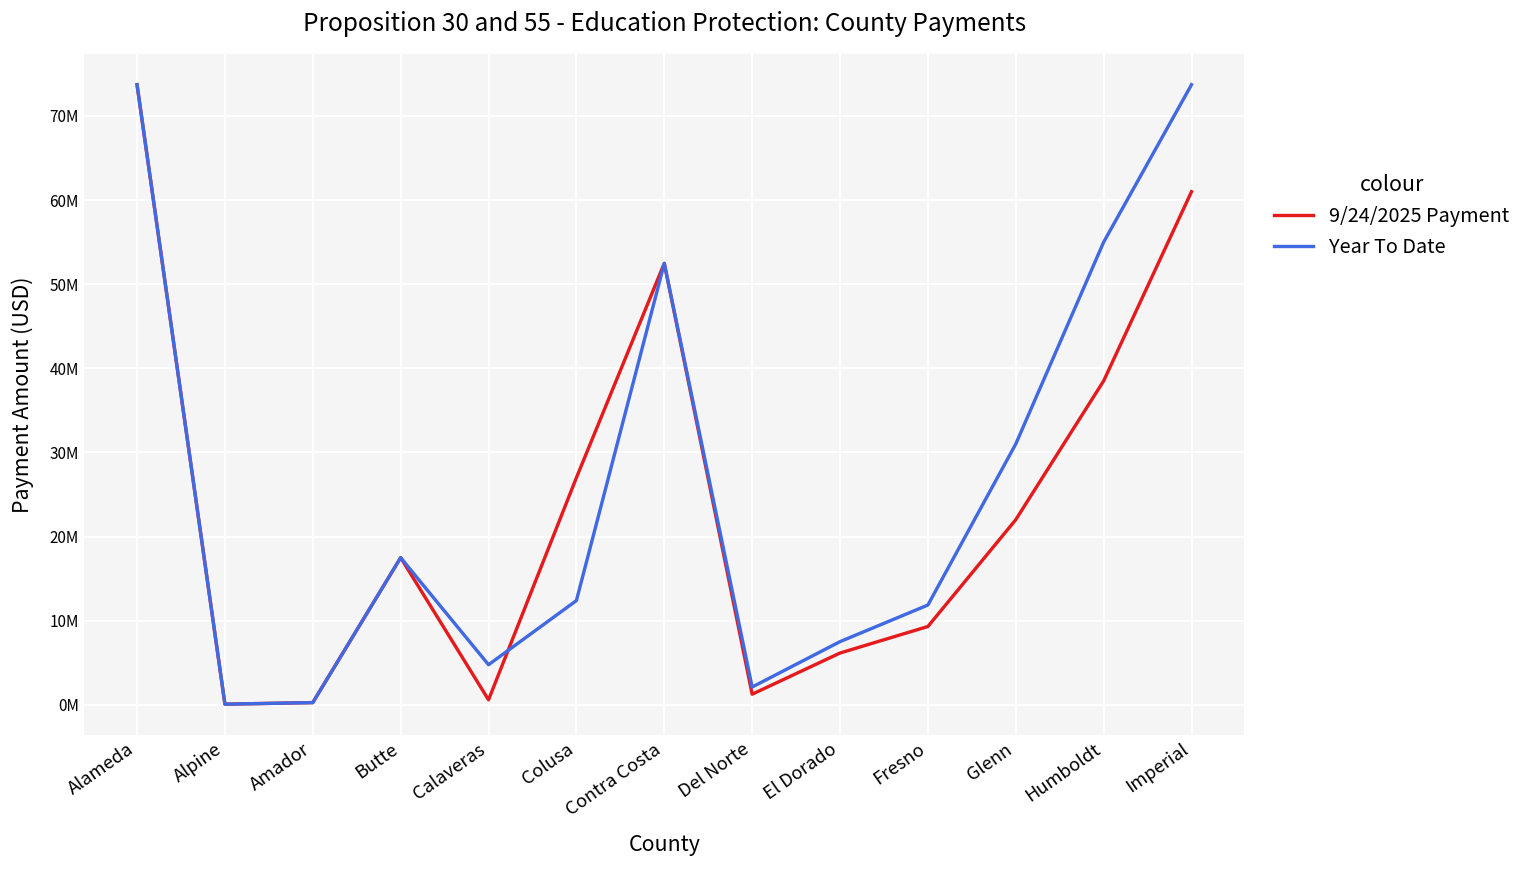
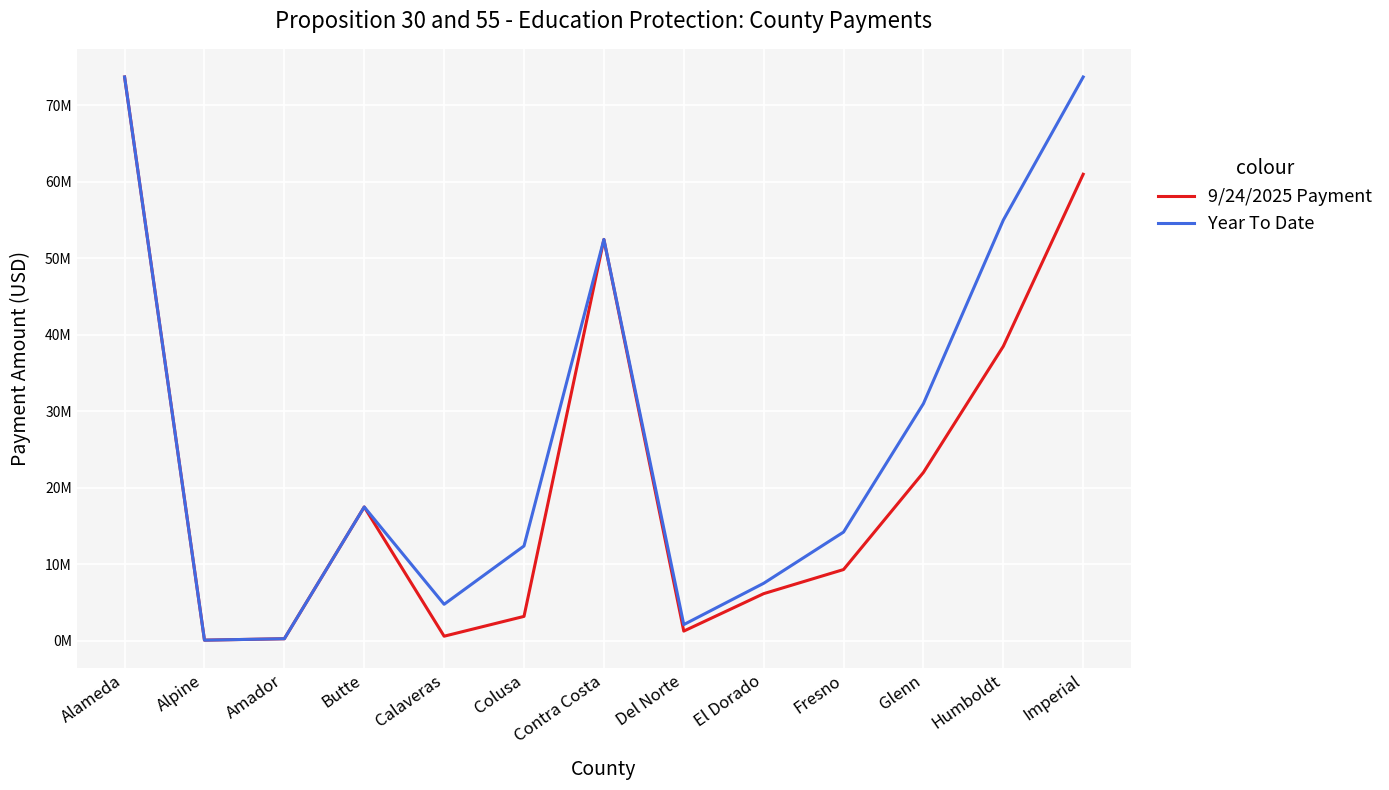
  {
    "9/24/2025 Payment": {
      "Calaveras": 1000000,
-     "Colusa": 27000000,
+     "Colusa": 3000000,
      "Del Norte": 1000000,
      "El Dorado": 6000000,
      "Fresno": 9000000,
      "Glenn": 22000000,
      "Humboldt": 39000000,
      "Imperial": 61000000
    },
    "Year To Date": {
      "Calaveras": 5000000,
      "Colusa": 12000000,
      "Del Norte": 2000000,
      "El Dorado": 8000000,
-     "Fresno": 12000000,
+     "Fresno": 14000000,
      "Glenn": 31000000,
      "Humboldt": 55000000,
      "Imperial": 74000000
    }
  }
